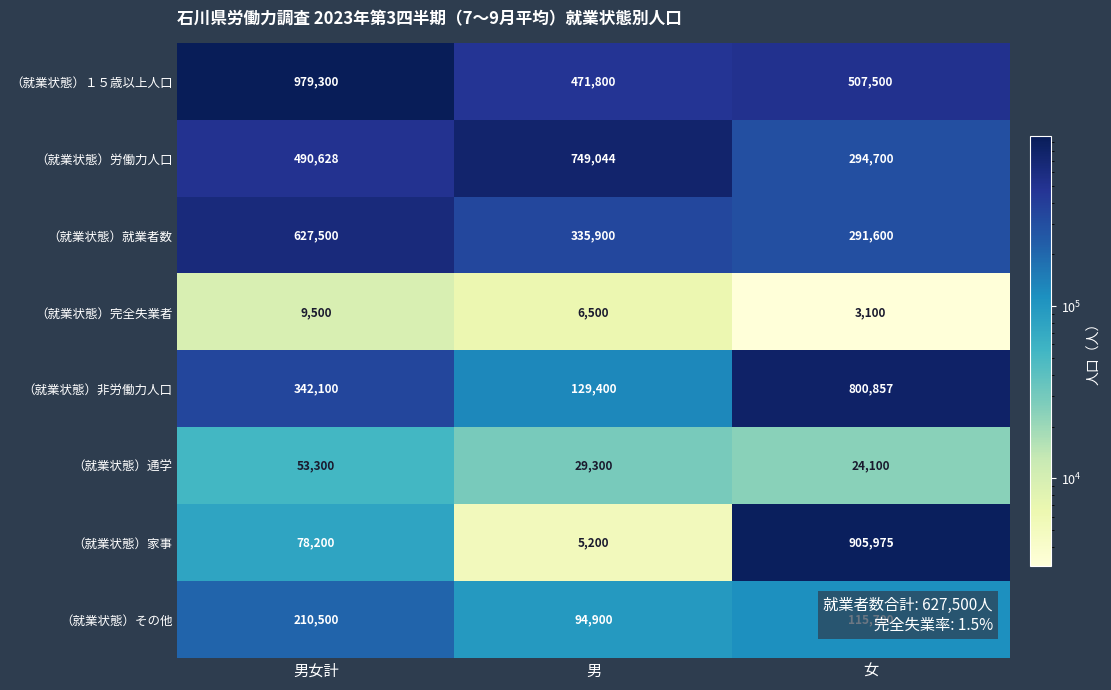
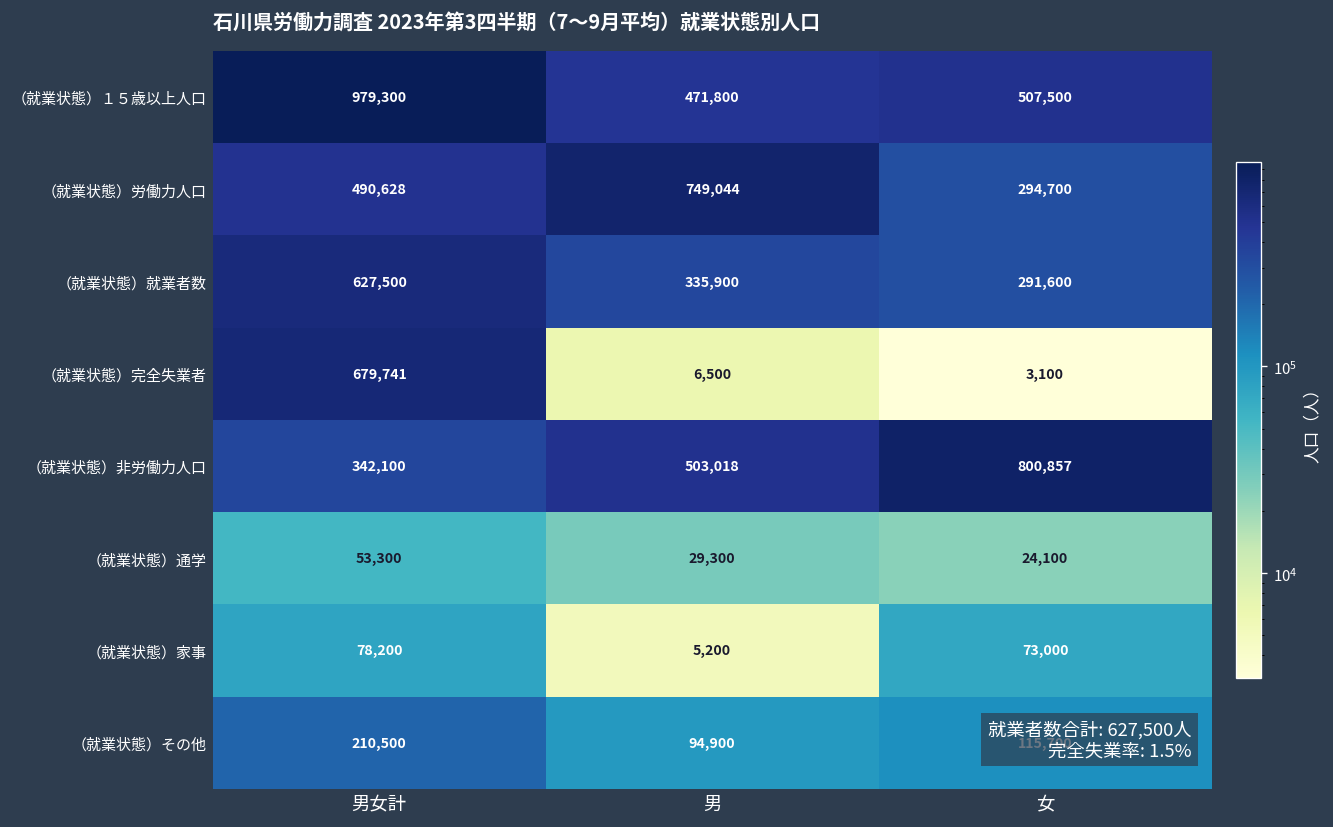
  {
    "（就業状態）１５歳以上人口": {
      "男女計": "979,300",
      "男": "471,800",
      "女": "507,500"
    },
    "（就業状態）労働力人口": {
      "男女計": "490,628",
      "男": "749,044",
      "女": "294,700"
    },
    "（就業状態）就業者数": {
      "男女計": "627,500",
      "男": "335,900",
      "女": "291,600"
    },
    "（就業状態）完全失業者": {
-     "男女計": "9,500",
+     "男女計": "679,741",
      "男": "6,500",
      "女": "3,100"
    },
    "（就業状態）非労働力人口": {
      "男女計": "342,100",
-     "男": "129,400",
+     "男": "503,018",
      "女": "800,857"
    },
    "（就業状態）通学": {
      "男女計": "53,300",
      "男": "29,300",
      "女": "24,100"
    },
    "（就業状態）家事": {
      "男女計": "78,200",
      "男": "5,200",
-     "女": "905,975"
+     "女": "73,000"
    },
    "（就業状態）その他": {
      "男女計": "210,500",
      "男": "94,900"
    }
  }
